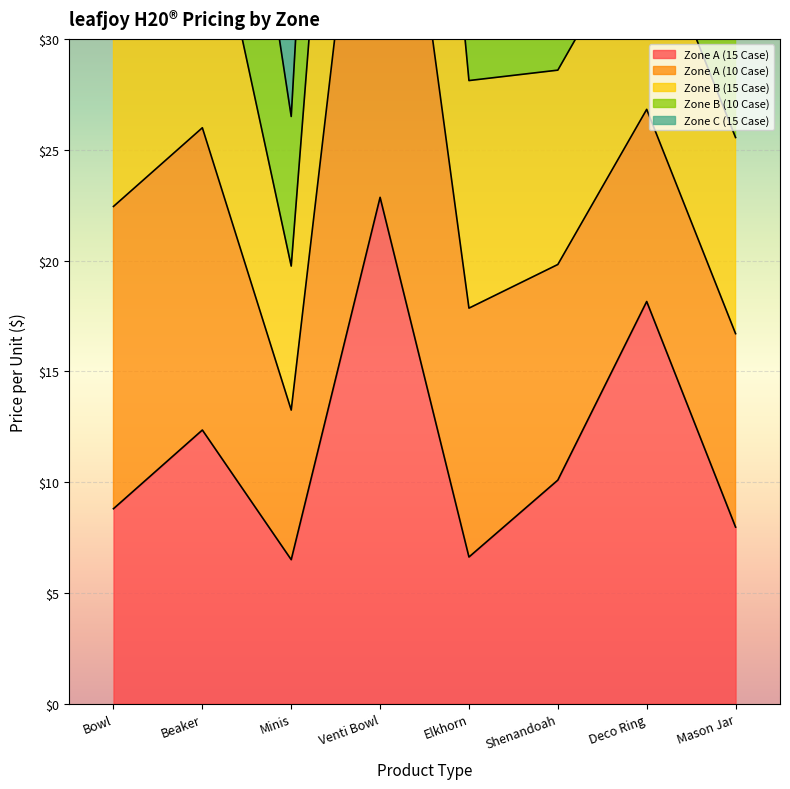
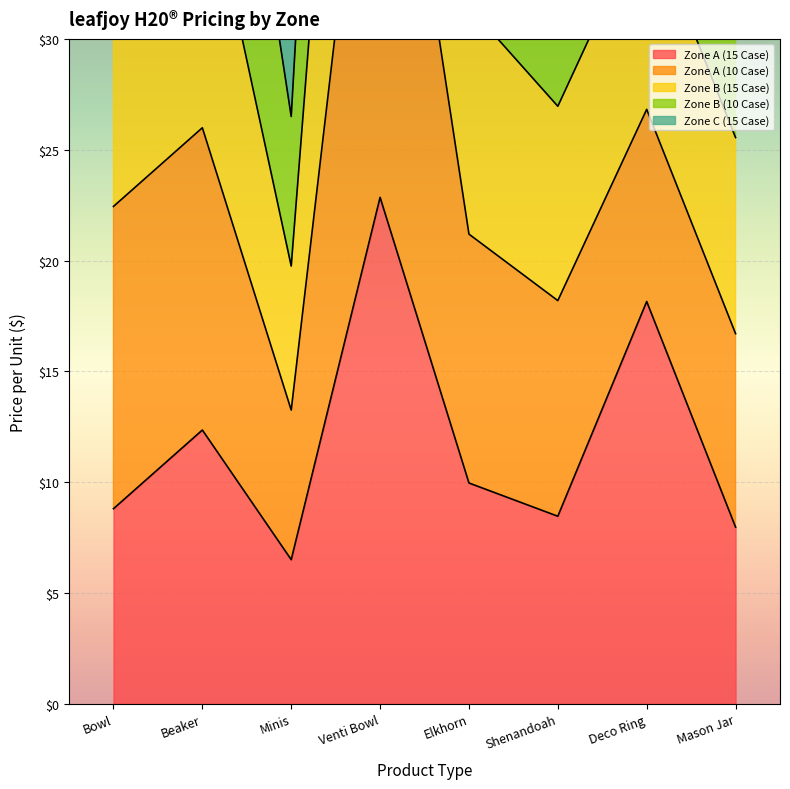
  {
    "Zone A (15 Case)": {
      "Bowl": "$8.8",
      "Beaker": "$12.4",
      "Minis": "$6.5",
      "Venti Bowl": "$22.9",
-     "Elkhorn": "$6.6",
-     "Shenandoah": "$10.1",
+     "Elkhorn": "$10.0",
+     "Shenandoah": "$8.5",
      "Deco Ring": "$18.2",
      "Mason Jar": "$8.0"
    },
    "Zone A (10 Case)": {
      "Bowl": "$13.6",
      "Beaker": "$13.6",
      "Minis": "$6.8",
      "Elkhorn": "$11.2",
      "Shenandoah": "$9.7",
      "Deco Ring": "$8.7",
      "Mason Jar": "$8.7"
    },
    "Zone B (15 Case)": {
      "Minis": "$6.5",
      "Shenandoah": "$8.8",
      "Mason Jar": "$8.8"
    },
    "Zone B (10 Case)": {
      "Minis": "$6.8"
    }
  }
